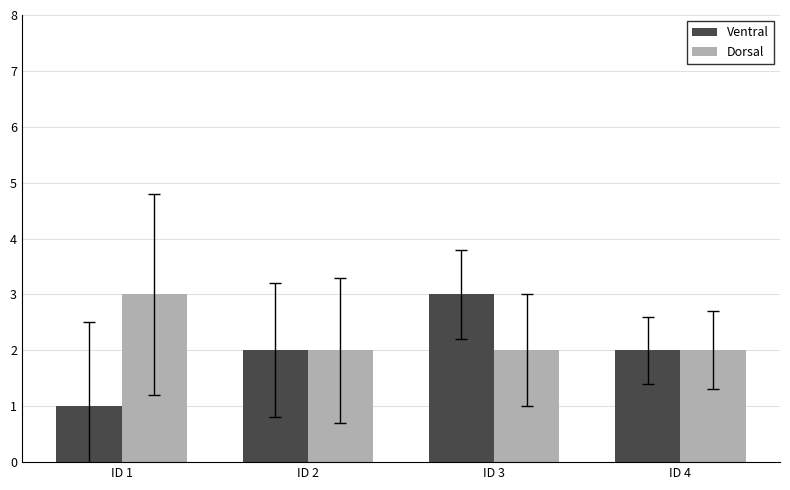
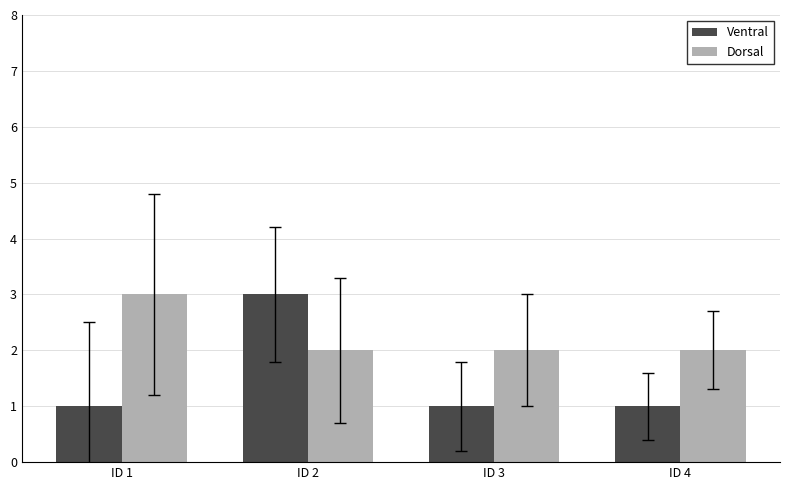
  {
    "Ventral": {
      "ID 1": 1,
-     "ID 2": 2,
-     "ID 3": 3,
-     "ID 4": 2
+     "ID 2": 3,
+     "ID 3": 1,
+     "ID 4": 1
    },
    "Dorsal": {
      "ID 1": 3,
      "ID 2": 2,
      "ID 3": 2,
      "ID 4": 2
    }
  }
